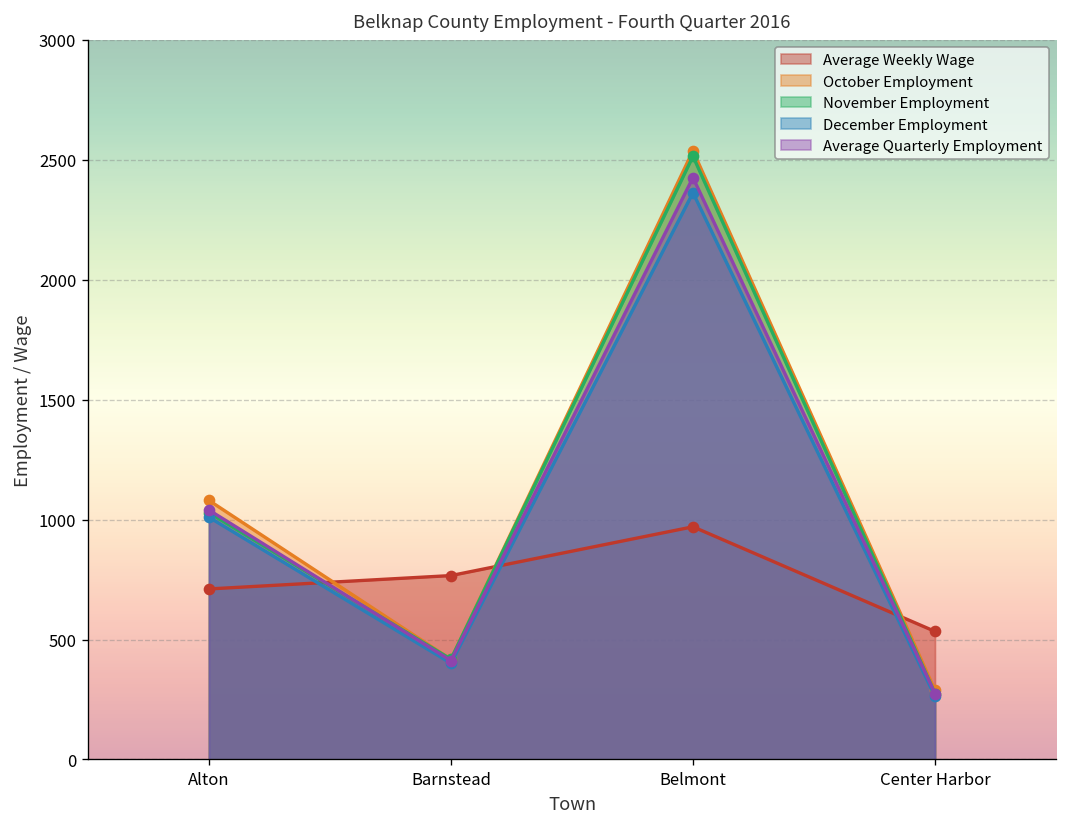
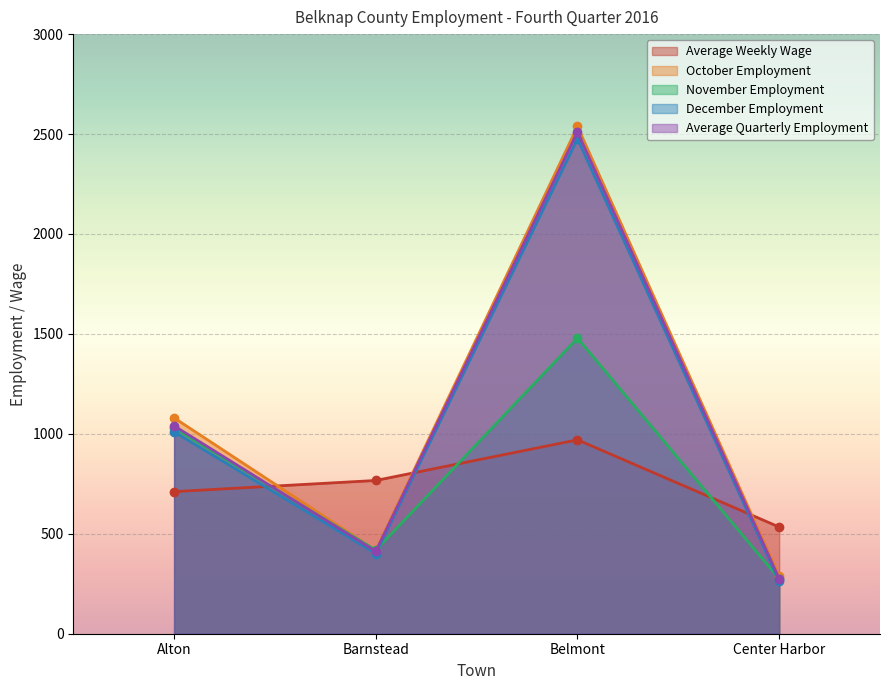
  {
    "November Employment": {
-     "Belmont": 2520
+     "Belmont": 1480
    },
    "December Employment": {
      "Alton": 1010,
-     "Belmont": 2360
+     "Belmont": 2480
    },
    "Average Quarterly Employment": {
-     "Belmont": 2430
+     "Belmont": 2510
    }
  }
